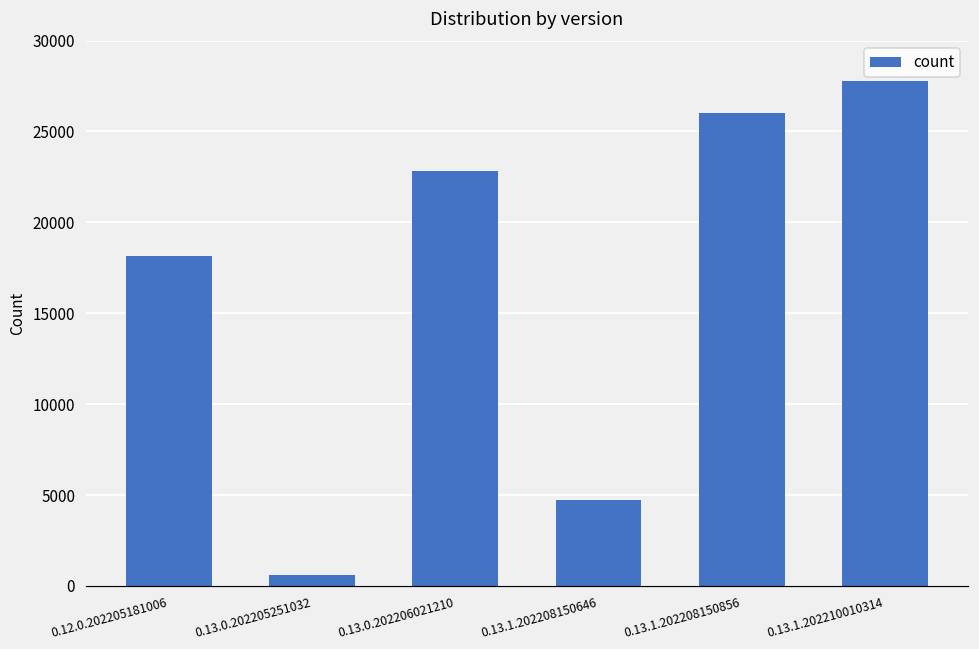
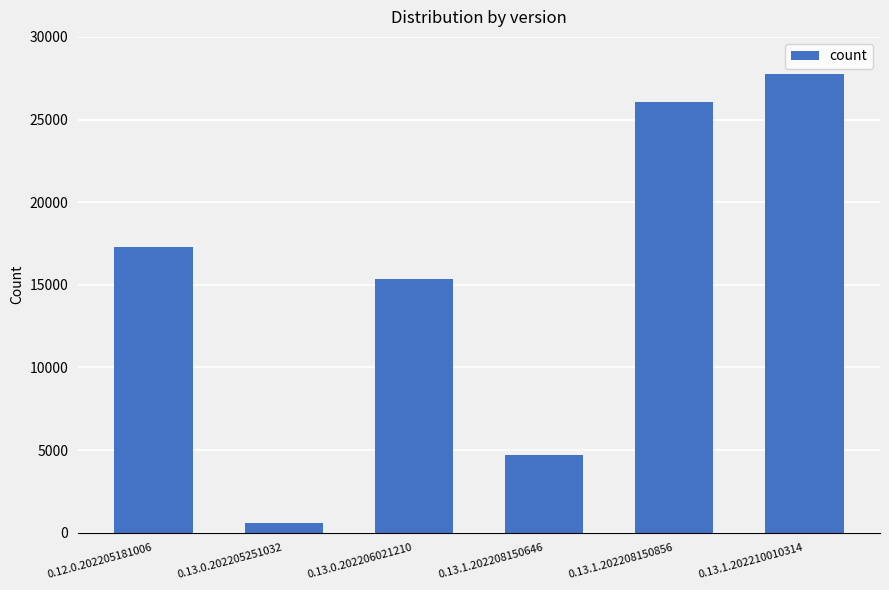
  {
-   "0.12.0.202205181006": 18200,
+   "0.12.0.202205181006": 17300,
    "0.13.0.202205251032": 600,
-   "0.13.0.202206021210": 22800,
+   "0.13.0.202206021210": 15400,
    "0.13.1.202208150646": 4700,
    "0.13.1.202208150856": 26000,
    "0.13.1.202210010314": 27800
  }
